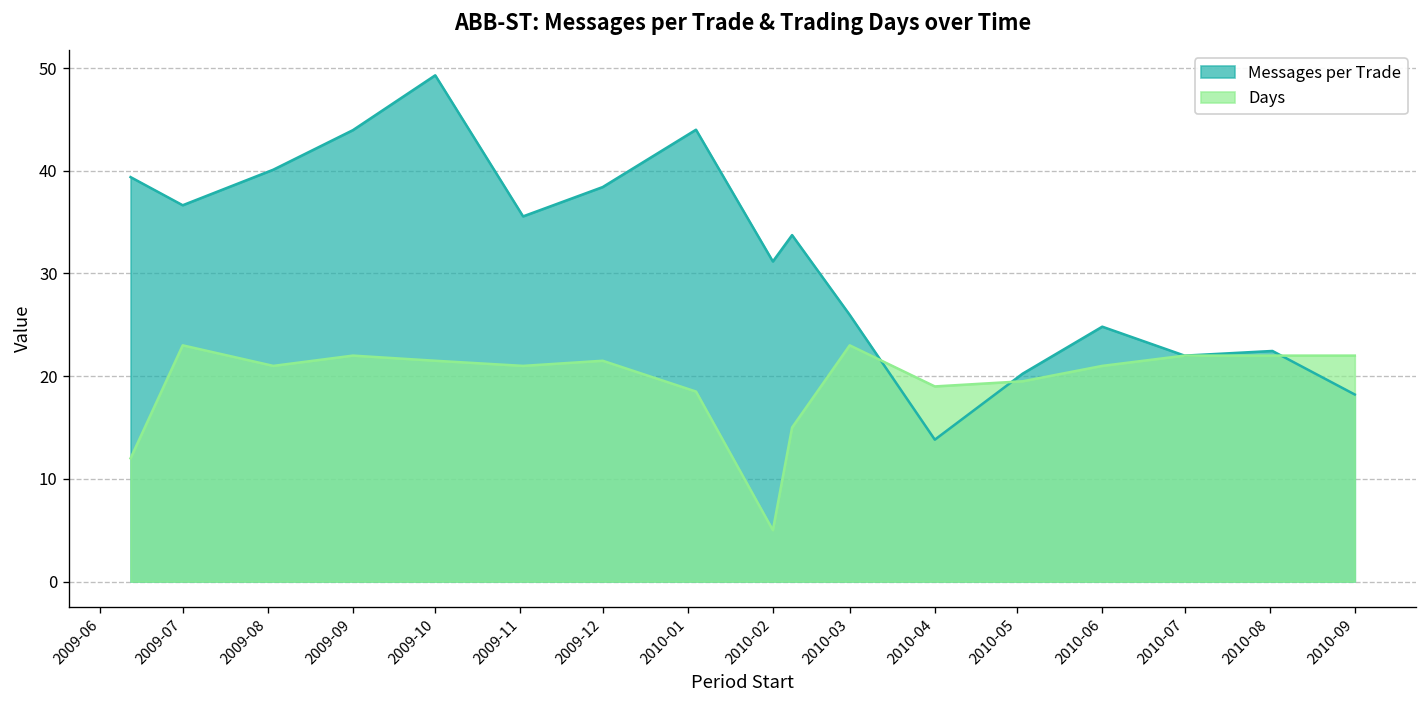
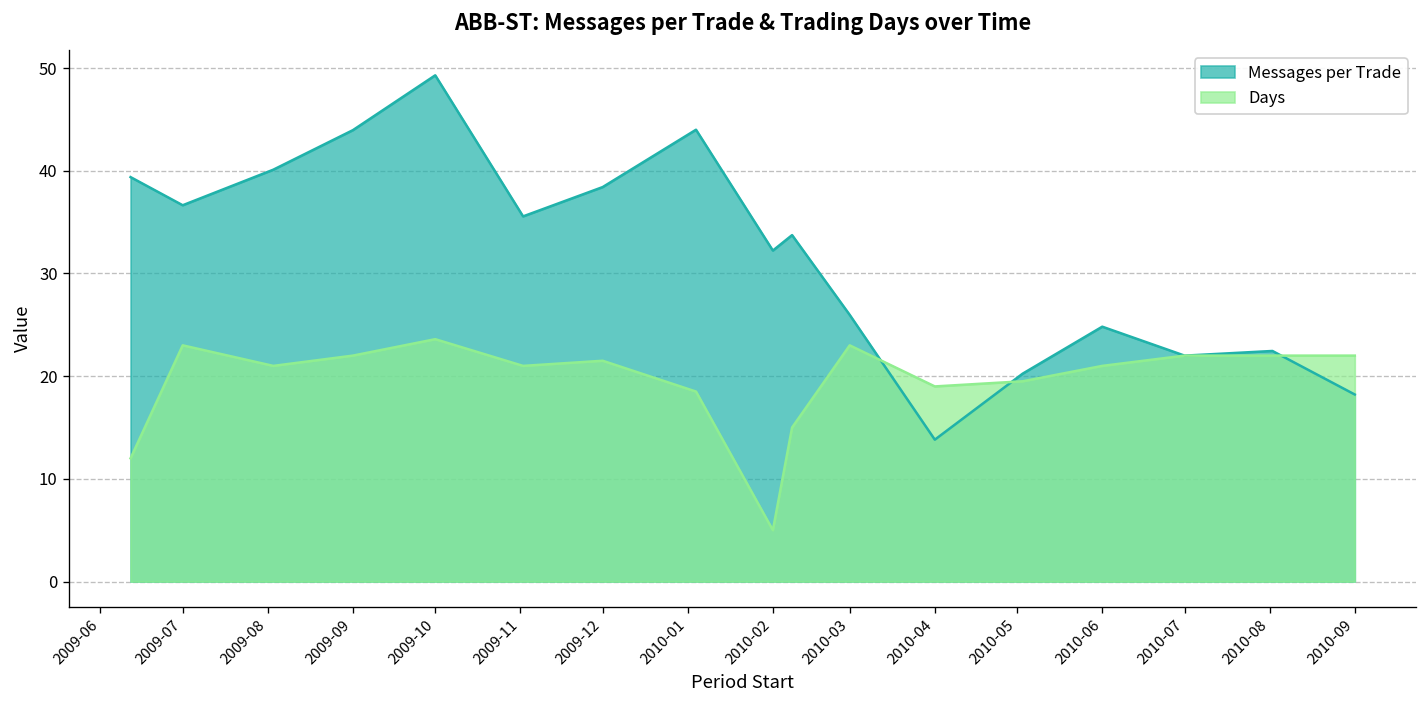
  {
    "Messages per Trade": {
      "2009-07": 37,
      "2009-09": 44,
      "2009-10": 49,
      "2009-12": 38,
-     "2010-02": 31,
+     "2010-02": 32,
      "2010-03": 26,
      "2010-04": 14,
      "2010-06": 25,
      "2010-09": 18
    },
    "Days": {
      "2009-07": 23,
      "2009-09": 22,
-     "2009-10": 22,
+     "2009-10": 24,
      "2009-12": 22,
      "2010-02": 5,
      "2010-03": 23,
      "2010-04": 19,
      "2010-06": 21,
      "2010-09": 22
    }
  }
